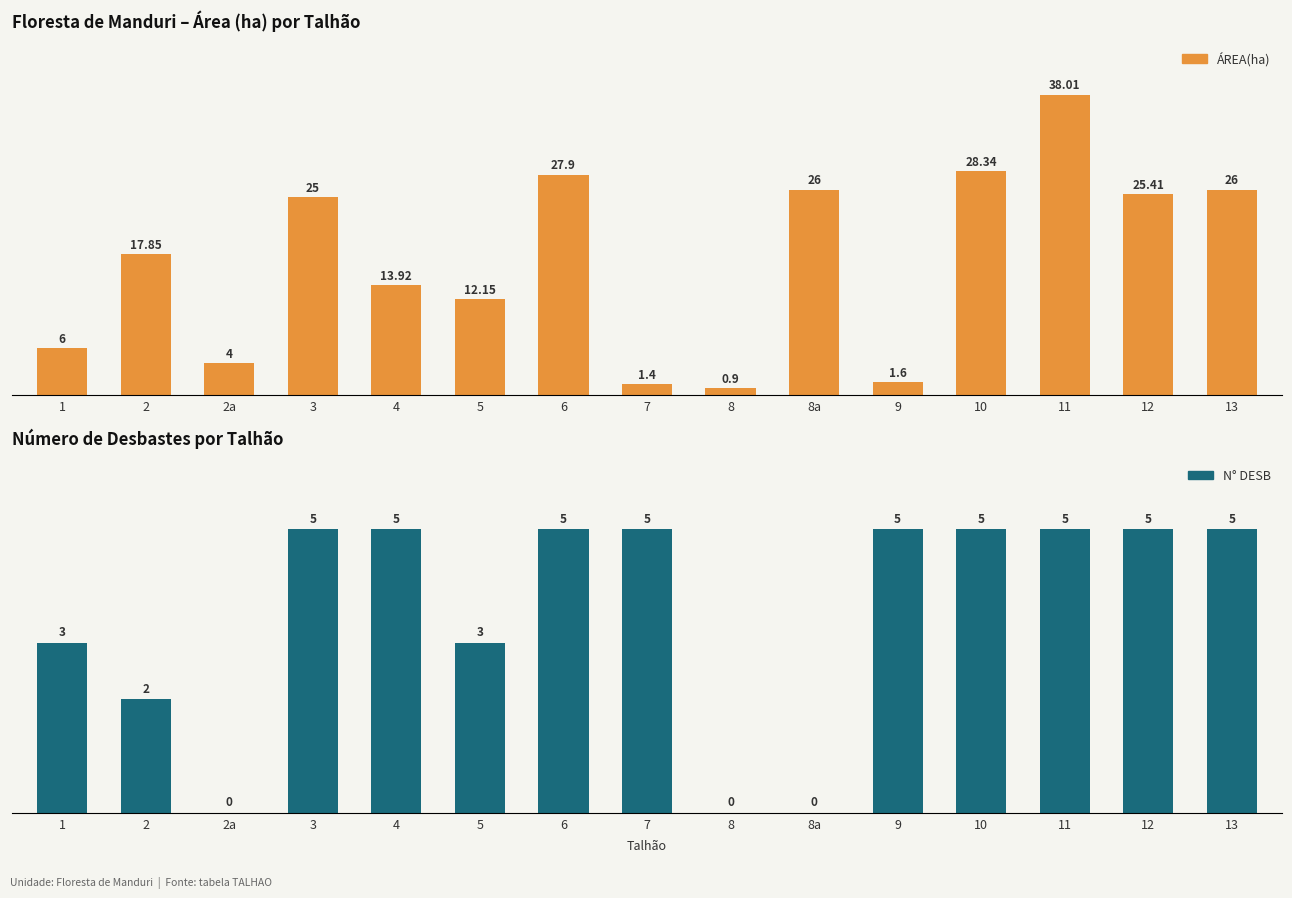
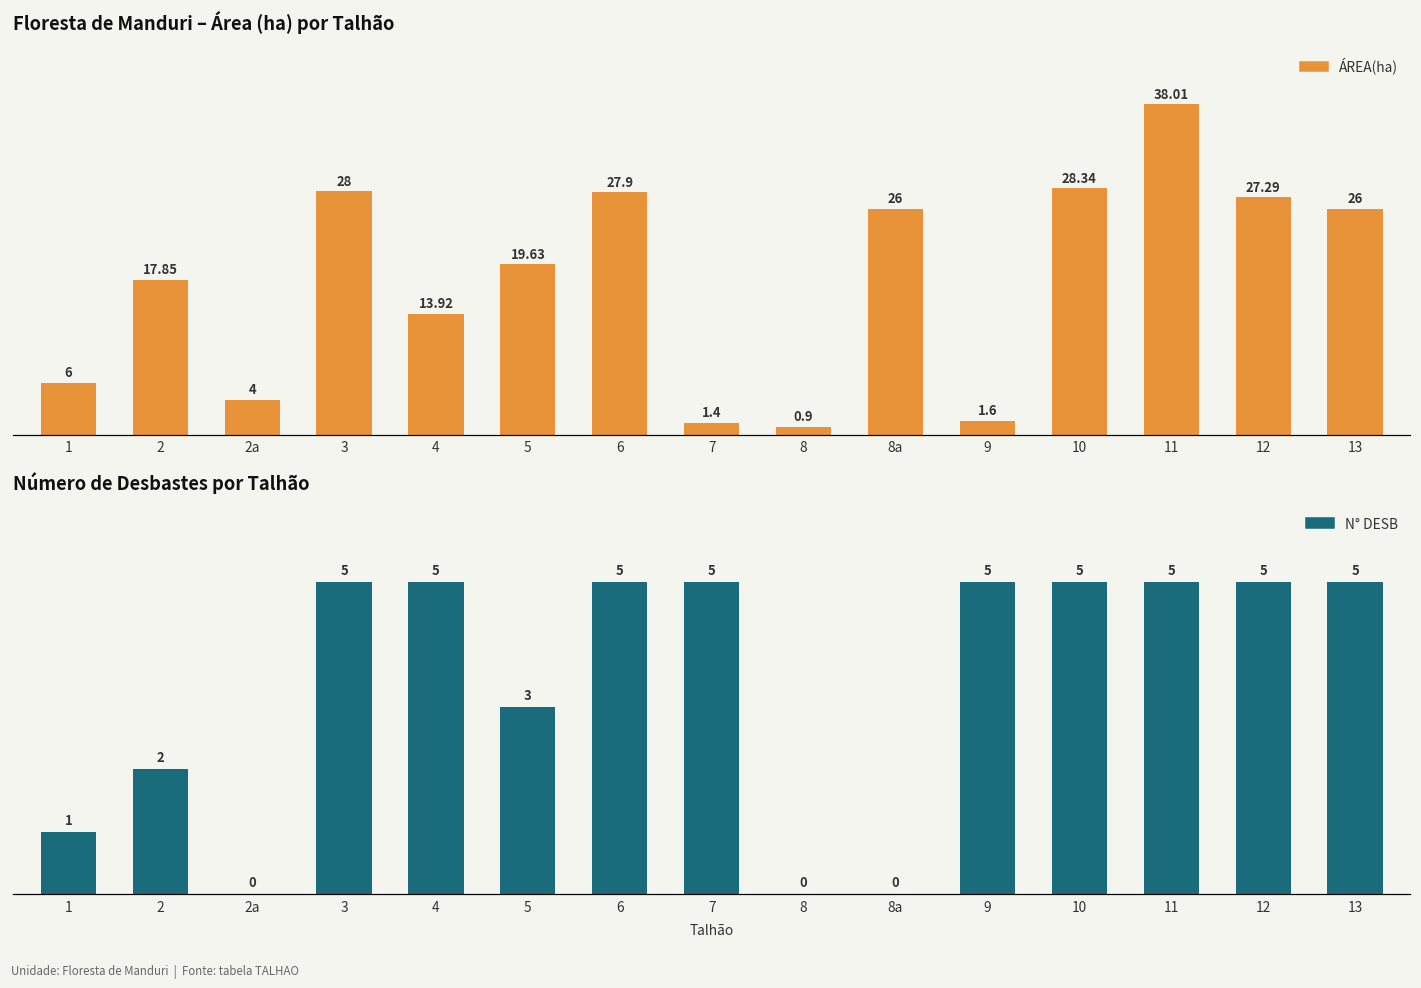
  {
    "Floresta de Manduri – Área (ha) por Talhão": {
      "1": 6,
      "2": 17.85,
      "2a": 4,
-     "3": 25,
+     "3": 28,
      "4": 13.92,
-     "5": 12.15,
+     "5": 19.63,
      "6": 27.9,
      "7": 1.4,
      "8": 0.9,
      "8a": 26,
      "9": 1.6,
      "10": 28.34,
      "11": 38.01,
-     "12": 25.41,
+     "12": 27.29,
      "13": 26
    },
    "Número de Desbastes por Talhão": {
-     "1": 3,
+     "1": 1,
      "2": 2,
      "2a": 0,
      "3": 5,
      "4": 5,
      "5": 3,
      "6": 5,
      "7": 5,
      "8": 0,
      "8a": 0,
      "9": 5,
      "10": 5,
      "11": 5,
      "12": 5,
      "13": 5
    }
  }
